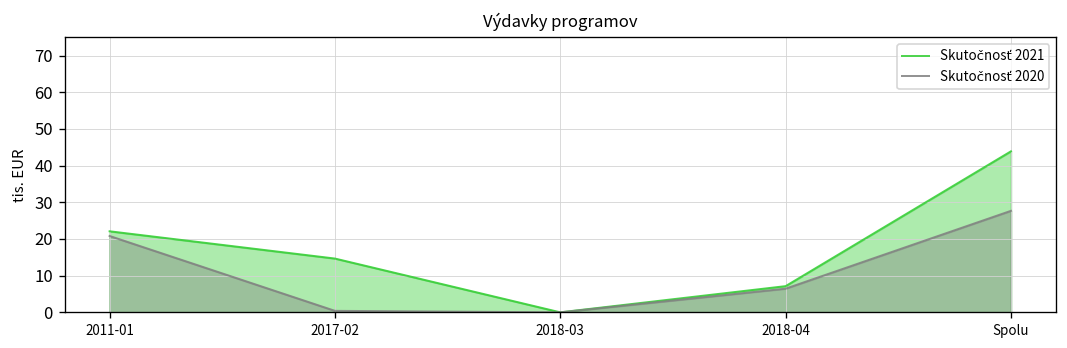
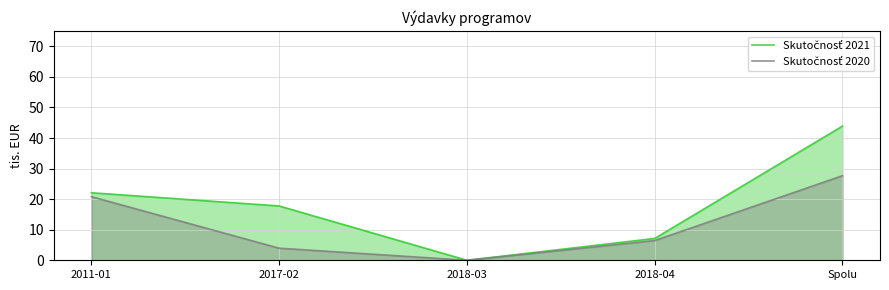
  {
    "Skutočnosť 2021": {
      "2011-01": 22,
-     "2017-02": 15,
+     "2017-02": 18,
      "Spolu": 44
    },
    "Skutočnosť 2020": {
      "2011-01": 21,
-     "2017-02": 0,
+     "2017-02": 4,
      "Spolu": 28
    }
  }
